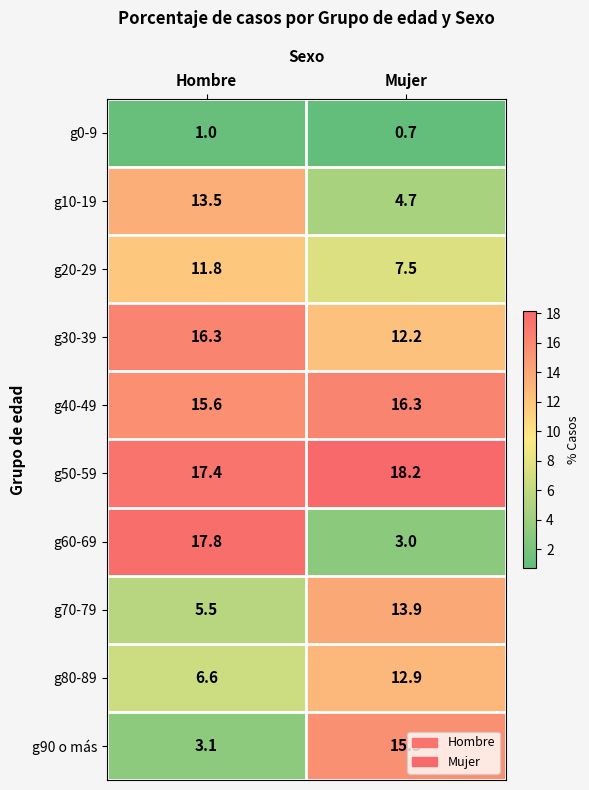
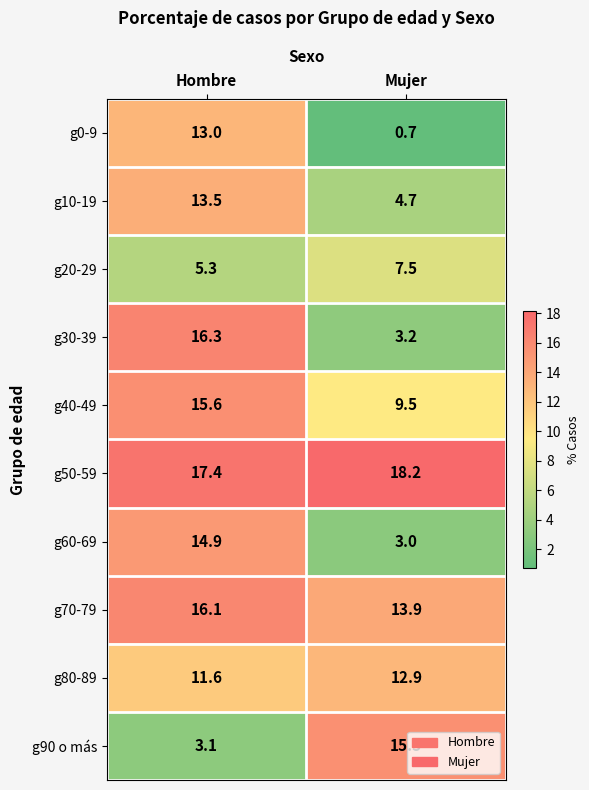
  {
    "g0-9": {
-     "Hombre": 1.0,
+     "Hombre": 13.0,
      "Mujer": 0.7
    },
    "g10-19": {
      "Hombre": 13.5,
      "Mujer": 4.7
    },
    "g20-29": {
-     "Hombre": 11.8,
+     "Hombre": 5.3,
      "Mujer": 7.5
    },
    "g30-39": {
      "Hombre": 16.3,
-     "Mujer": 12.2
+     "Mujer": 3.2
    },
    "g40-49": {
      "Hombre": 15.6,
-     "Mujer": 16.3
+     "Mujer": 9.5
    },
    "g50-59": {
      "Hombre": 17.4,
      "Mujer": 18.2
    },
    "g60-69": {
-     "Hombre": 17.8,
+     "Hombre": 14.9,
      "Mujer": 3.0
    },
    "g70-79": {
-     "Hombre": 5.5,
+     "Hombre": 16.1,
      "Mujer": 13.9
    },
    "g80-89": {
-     "Hombre": 6.6,
+     "Hombre": 11.6,
      "Mujer": 12.9
    },
    "g90 o más": {
      "Hombre": 3.1
    }
  }
